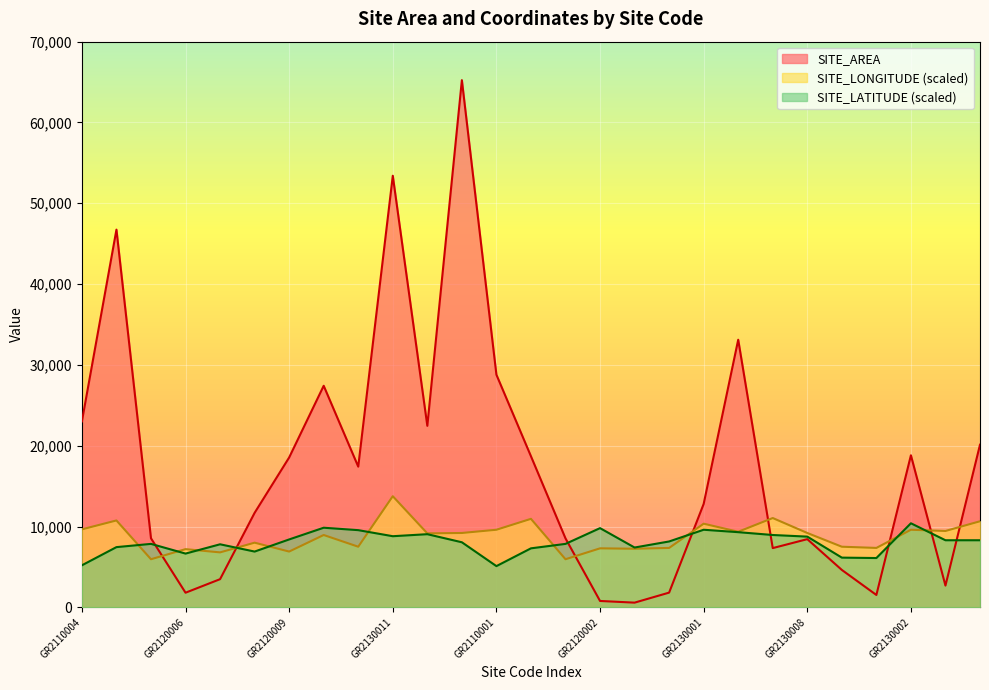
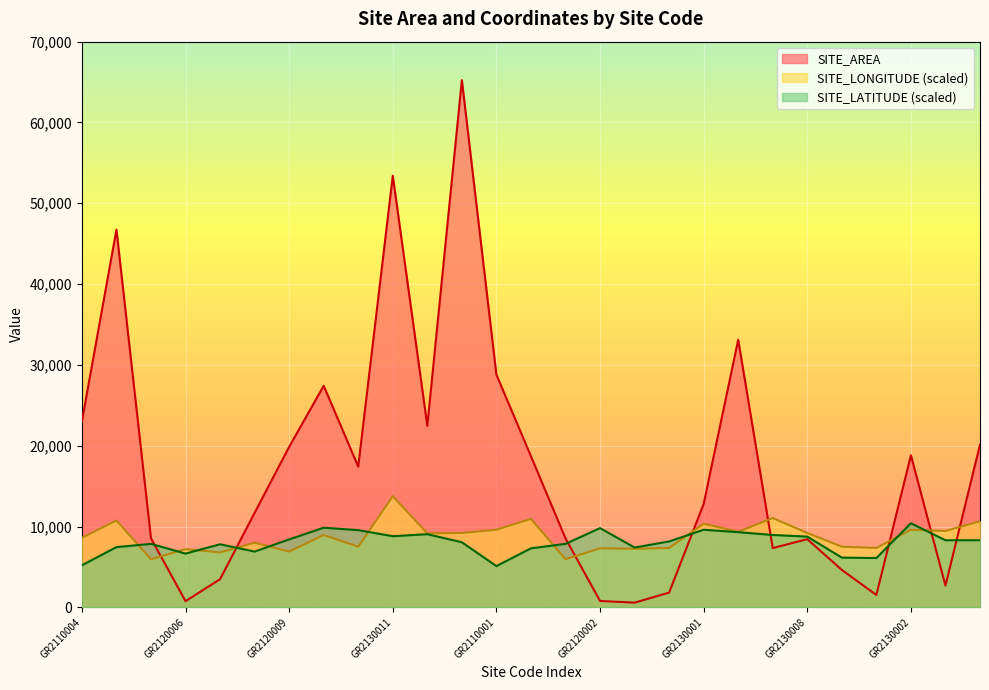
  {
    "SITE_AREA": {
      "GR2110004": "23,000",
-     "GR2120006": "2,000",
-     "GR2120009": "19,000",
+     "GR2120006": "1,000",
+     "GR2120009": "20,000",
      "GR2130011": "53,000",
      "GR2110001": "29,000",
      "GR2120002": "1,000",
      "GR2130001": "13,000",
      "GR2130008": "8,000",
      "GR2130002": "19,000"
    },
    "SITE_LONGITUDE (scaled)": {
-     "GR2110004": "10,000",
+     "GR2110004": "9,000",
      "GR2120006": "7,000",
      "GR2120009": "7,000",
      "GR2130011": "14,000",
      "GR2110001": "10,000",
      "GR2120002": "7,000",
      "GR2130001": "10,000",
      "GR2130008": "9,000",
      "GR2130002": "10,000"
    },
    "SITE_LATITUDE (scaled)": {
      "GR2110004": "5,000",
      "GR2120006": "7,000",
      "GR2120009": "8,000",
      "GR2130011": "9,000",
      "GR2110001": "5,000",
      "GR2120002": "10,000",
      "GR2130001": "10,000",
      "GR2130008": "9,000",
      "GR2130002": "10,000"
    }
  }
